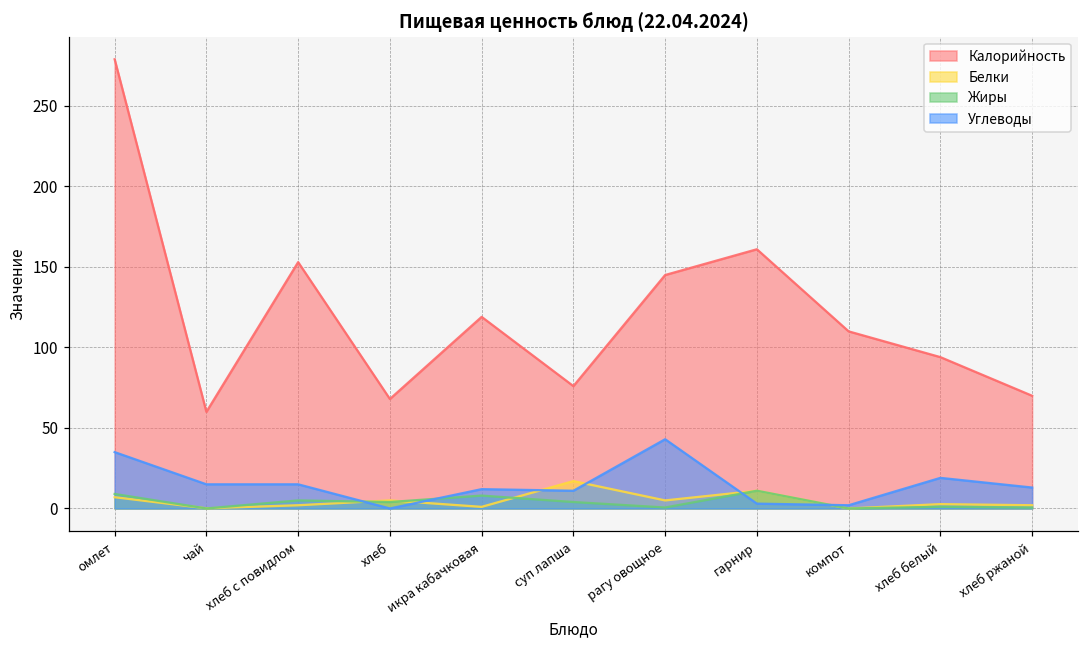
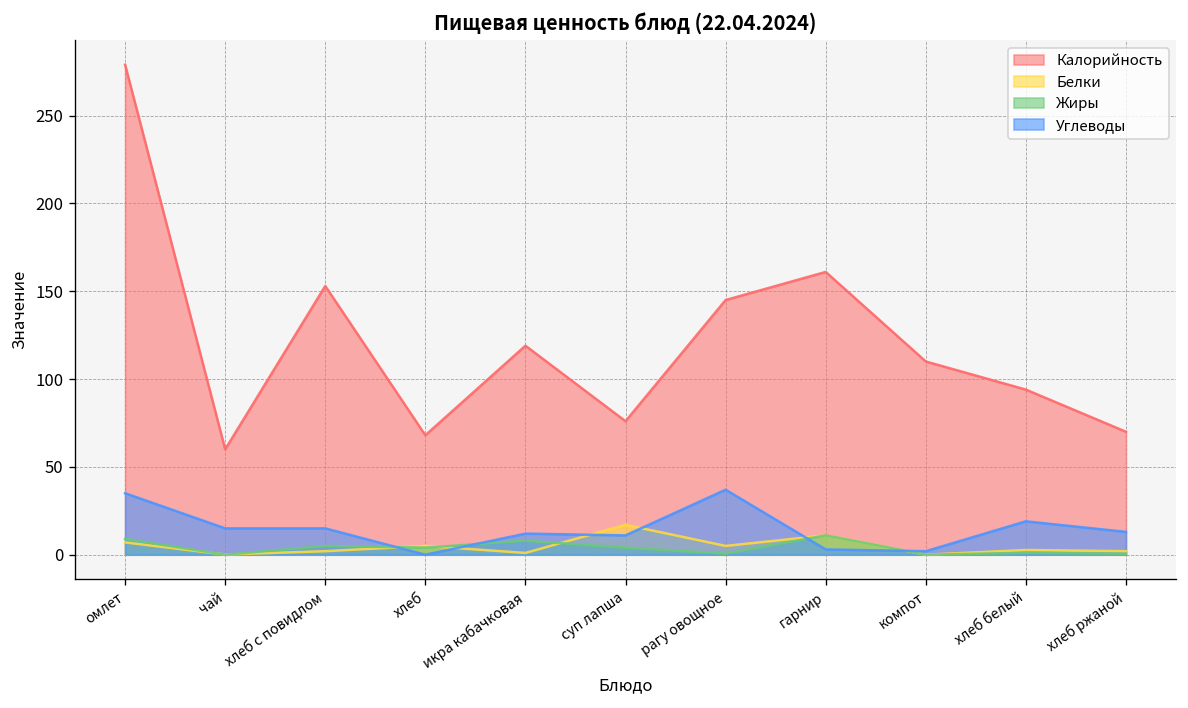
  {
    "Калорийность": {
      "омлет": 279,
      "чай": 60,
      "хлеб с повидлом": 153,
      "хлеб": 68,
      "икра кабачковая": 119,
      "суп лапша": 76,
      "рагу овощное": 145,
      "гарнир": 161,
      "компот": 110,
      "хлеб белый": 94,
      "хлеб ржаной": 70
    },
    "Белки": {
      "омлет": 7,
      "хлеб с повидлом": 2,
      "икра кабачковая": 1,
      "суп лапша": 17,
      "рагу овощное": 5
    },
    "Жиры": {
      "омлет": 9,
      "хлеб с повидлом": 5,
      "икра кабачковая": 8,
      "суп лапша": 4,
      "рагу овощное": 1
    },
    "Углеводы": {
      "омлет": 35,
      "чай": 15,
      "хлеб с повидлом": 15,
      "хлеб": 0,
      "икра кабачковая": 12,
      "суп лапша": 11,
-     "рагу овощное": 43,
+     "рагу овощное": 37,
      "гарнир": 3,
      "компот": 2,
      "хлеб белый": 19,
      "хлеб ржаной": 13
    }
  }
